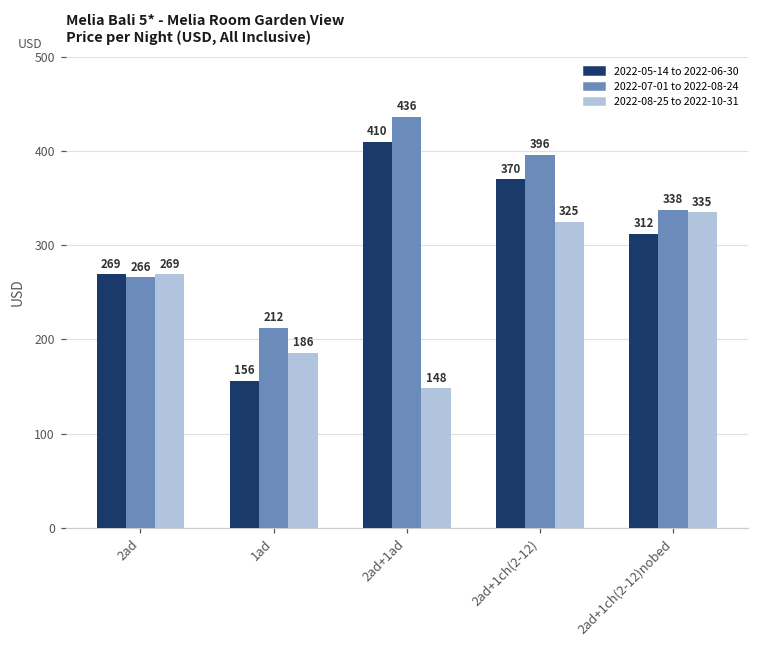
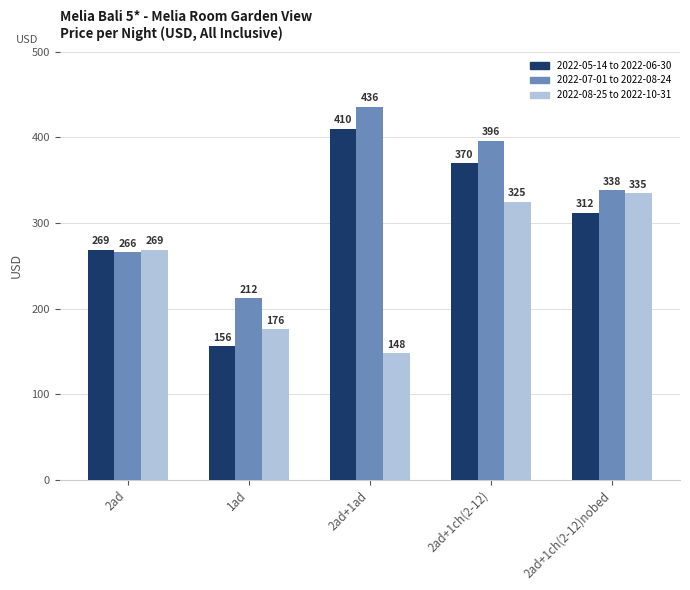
  {
    "2022-05-14 to 2022-06-30": {
      "2ad": 269,
      "1ad": 156,
      "2ad+1ad": 410,
      "2ad+1ch(2-12)": 370,
      "2ad+1ch(2-12)nobed": 312
    },
    "2022-07-01 to 2022-08-24": {
      "2ad": 266,
      "1ad": 212,
      "2ad+1ad": 436,
      "2ad+1ch(2-12)": 396,
      "2ad+1ch(2-12)nobed": 338
    },
    "2022-08-25 to 2022-10-31": {
      "2ad": 269,
-     "1ad": 186,
+     "1ad": 176,
      "2ad+1ad": 148,
      "2ad+1ch(2-12)": 325,
      "2ad+1ch(2-12)nobed": 335
    }
  }
